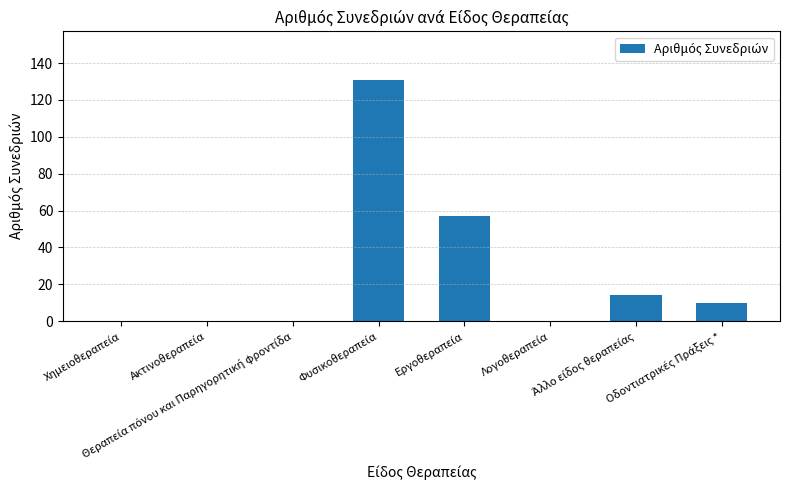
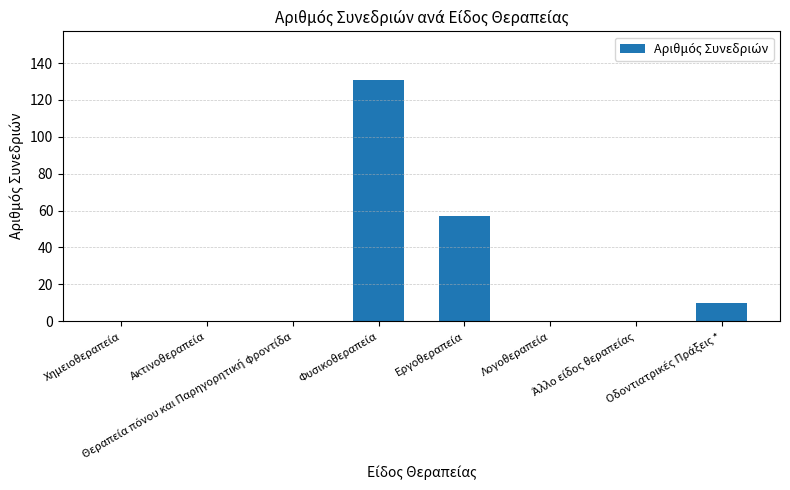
  {
    "Χημειοθεραπεία": 0,
    "Ακτινοθεραπεία": 0,
    "Θεραπεία πόνου και Παρηγορητική φροντίδα": 0,
    "Φυσικοθεραπεία": 131,
    "Εργοθεραπεία": 57,
    "Λογοθεραπεία": 0,
-   "Άλλο είδος θεραπείας": 14,
+   "Άλλο είδος θεραπείας": 0,
    "Οδοντιατρικές Πράξεις *": 10
  }
